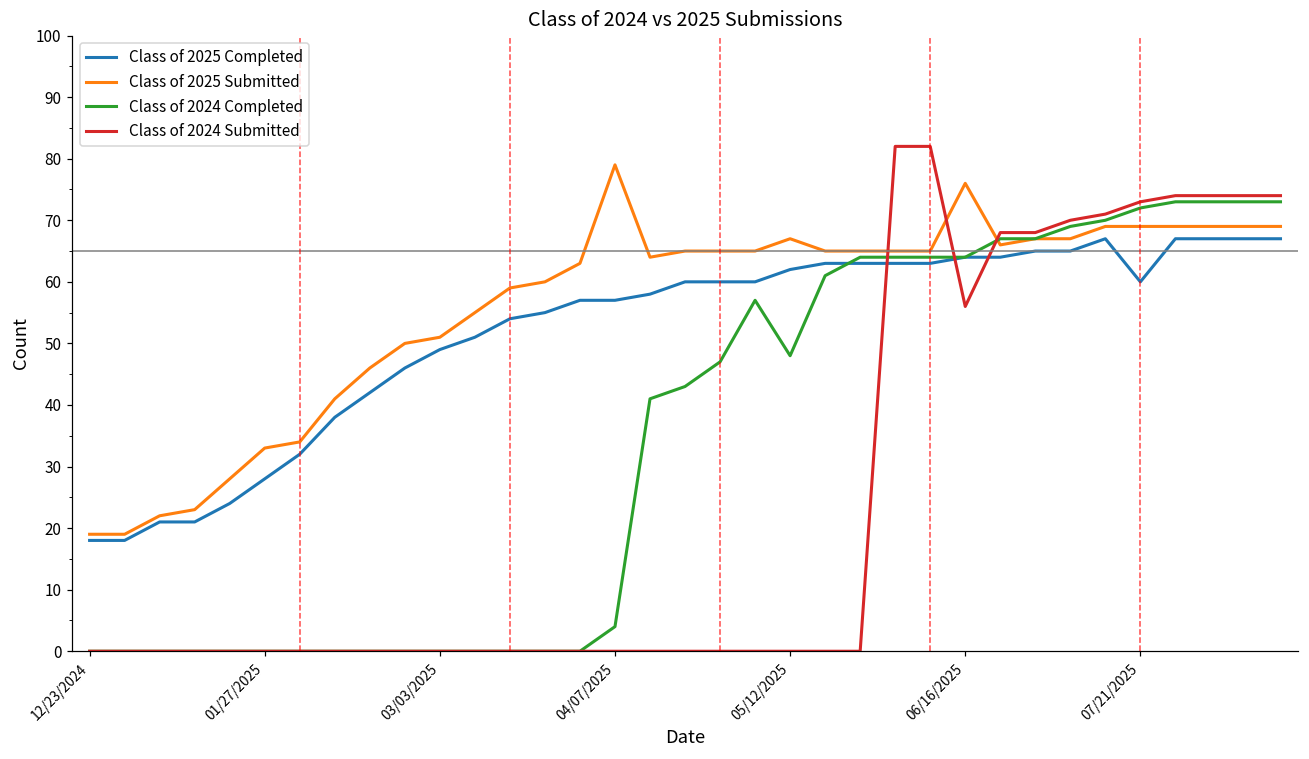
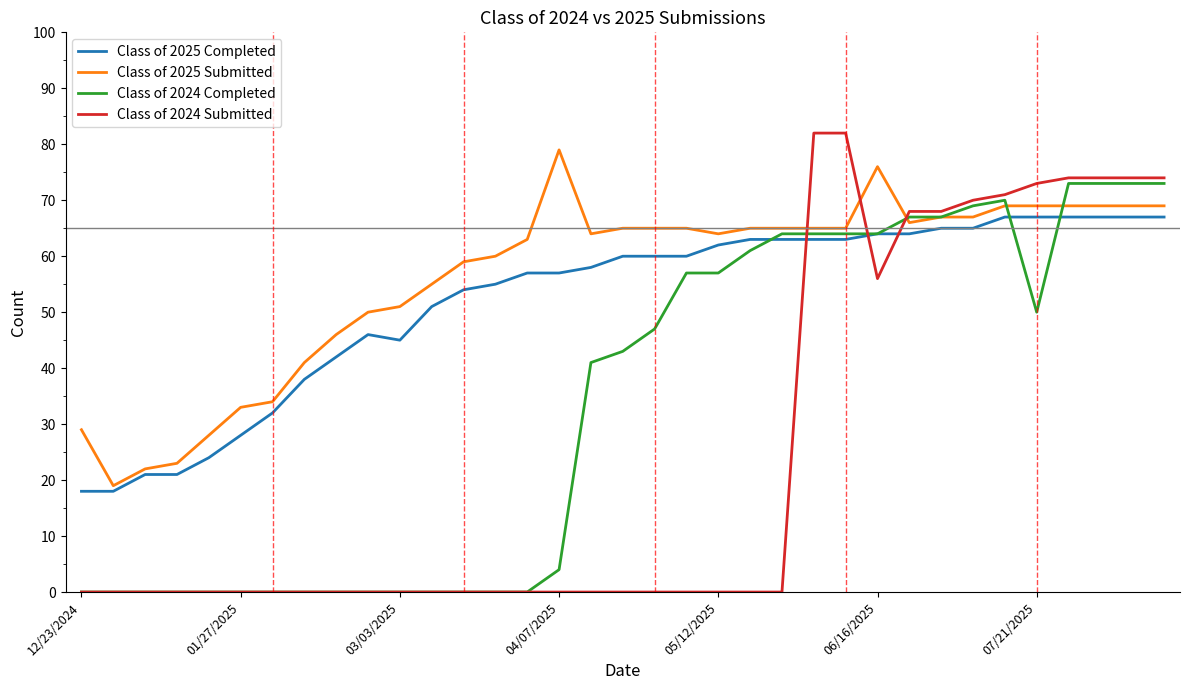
  {
    "Class of 2025 Completed": {
      "12/23/2024": 18,
      "01/27/2025": 28,
-     "03/03/2025": 49,
+     "03/03/2025": 45,
      "04/07/2025": 57,
      "05/12/2025": 62,
-     "07/21/2025": 60
+     "07/21/2025": 67
    },
    "Class of 2025 Submitted": {
-     "12/23/2024": 19,
+     "12/23/2024": 29,
      "01/27/2025": 33,
      "03/03/2025": 51,
      "04/07/2025": 79,
-     "05/12/2025": 67,
+     "05/12/2025": 64,
      "06/16/2025": 76,
      "07/21/2025": 69
    },
    "Class of 2024 Completed": {
      "04/07/2025": 4,
-     "05/12/2025": 48,
-     "07/21/2025": 72
+     "05/12/2025": 57,
+     "07/21/2025": 50
    },
    "Class of 2024 Submitted": {
      "04/07/2025": 0,
      "05/12/2025": 0,
      "06/16/2025": 56,
      "07/21/2025": 73
    }
  }
